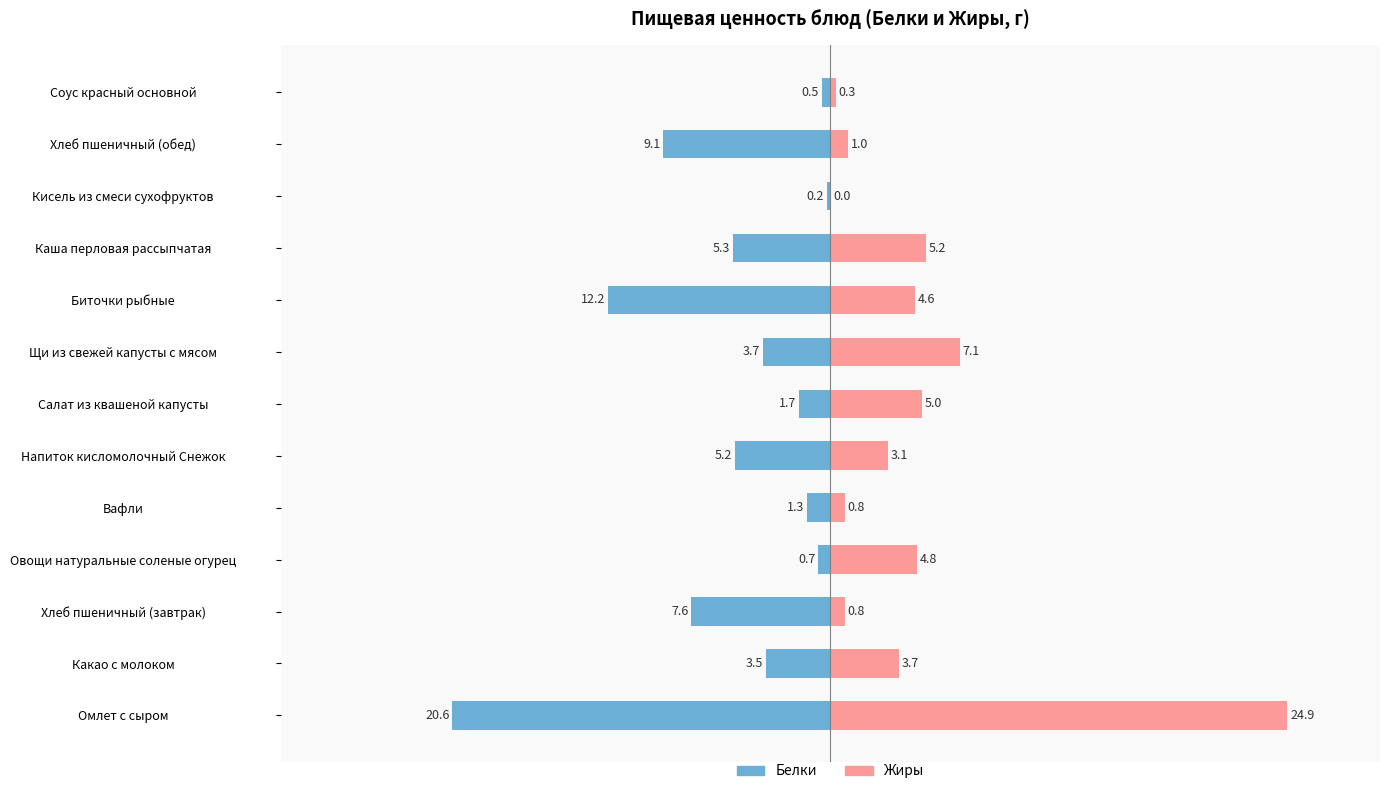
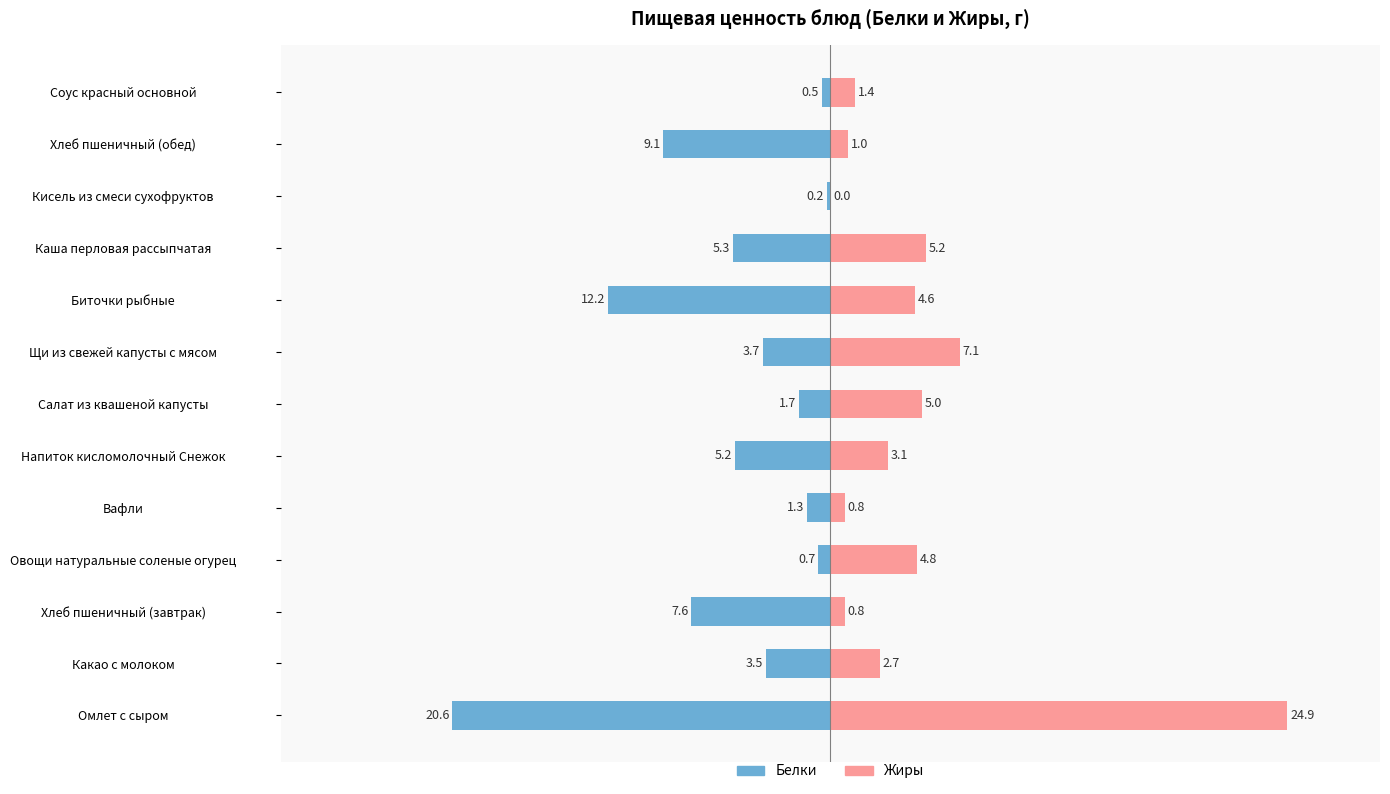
  {
    "Жиры": {
-     "Соус красный основной": 0.3,
+     "Соус красный основной": 1.4,
      "Хлеб пшеничный (обед)": 1.0,
      "Кисель из смеси сухофруктов": 0.0,
      "Каша перловая рассыпчатая": 5.2,
      "Биточки рыбные": 4.6,
      "Щи из свежей капусты с мясом": 7.1,
      "Салат из квашеной капусты": 5.0,
      "Напиток кисломолочный Снежок": 3.1,
      "Вафли": 0.8,
      "Овощи натуральные соленые огурец": 4.8,
      "Хлеб пшеничный (завтрак)": 0.8,
-     "Какао с молоком": 3.7,
+     "Какао с молоком": 2.7,
      "Омлет с сыром": 24.9
    }
  }
